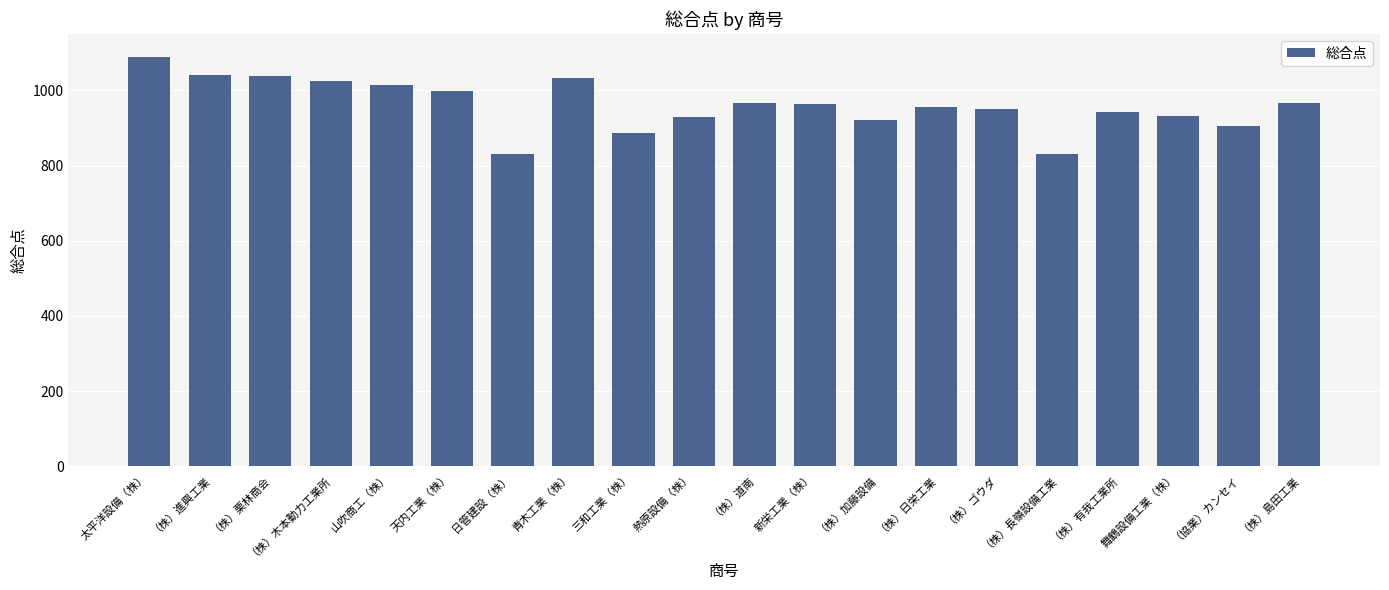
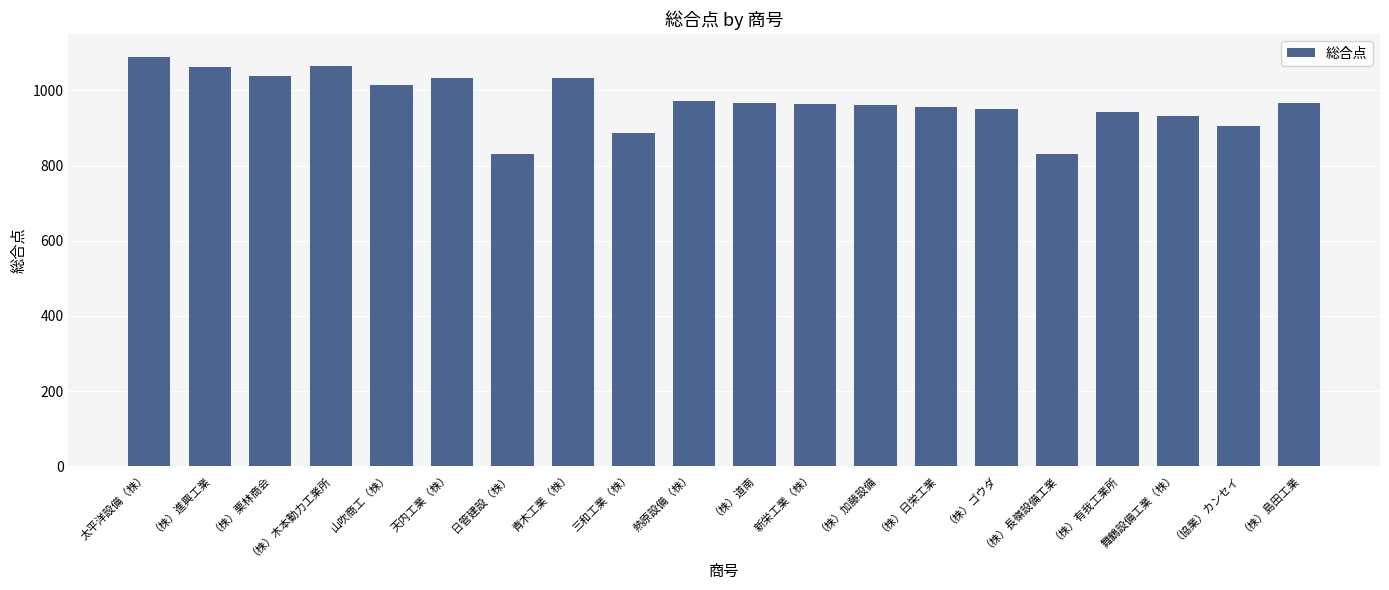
  {
    "太平洋設備（株）": 1090,
-   "（株）進興工業": 1040,
+   "（株）進興工業": 1060,
    "（株）栗林商会": 1040,
-   "（株）木本動力工業所": 1030,
+   "（株）木本動力工業所": 1070,
    "山吹商工（株）": 1010,
-   "天内工業（株）": 1000,
+   "天内工業（株）": 1030,
    "日管建設（株）": 830,
    "青木工業（株）": 1030,
    "三和工業（株）": 890,
-   "熱原設備（株）": 930,
+   "熱原設備（株）": 970,
    "（株）道南": 970,
    "新栄工業（株）": 960,
-   "（株）加藤設備": 920,
+   "（株）加藤設備": 960,
    "（株）日栄工業": 960,
    "（株）ゴウダ": 950,
    "（株）長嶺設備工業": 830,
    "（株）有我工業所": 940,
    "舞鶴設備工業（株）": 930,
    "（協業）カンセイ": 910,
    "（株）島田工業": 970
  }
